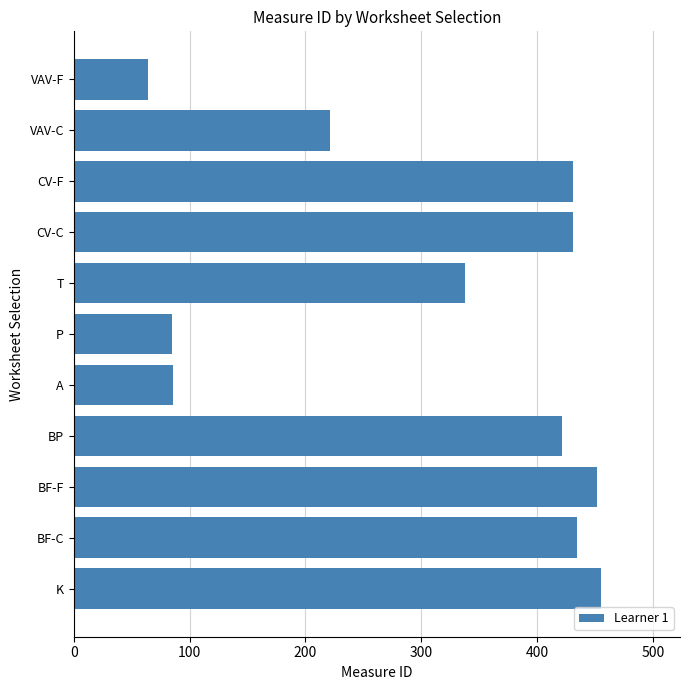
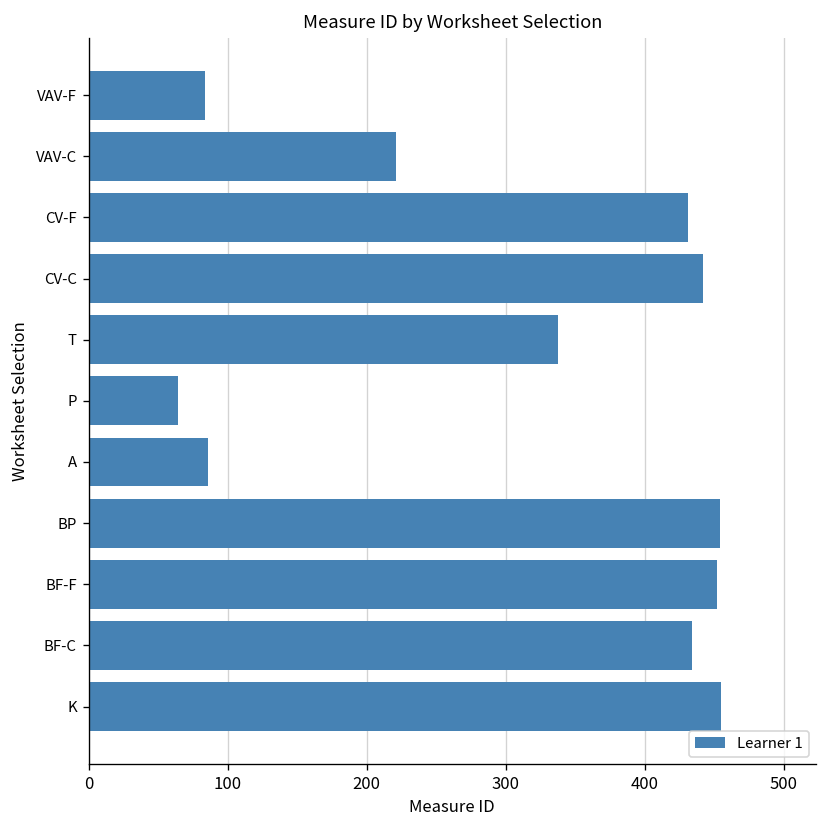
  {
-   "VAV-F": 64,
+   "VAV-F": 84,
    "VAV-C": 221,
    "CV-F": 431,
-   "CV-C": 431,
+   "CV-C": 442,
    "T": 338,
-   "P": 85,
+   "P": 64,
    "A": 86,
-   "BP": 421,
+   "BP": 454,
    "BF-F": 452,
    "BF-C": 434,
    "K": 455
  }
